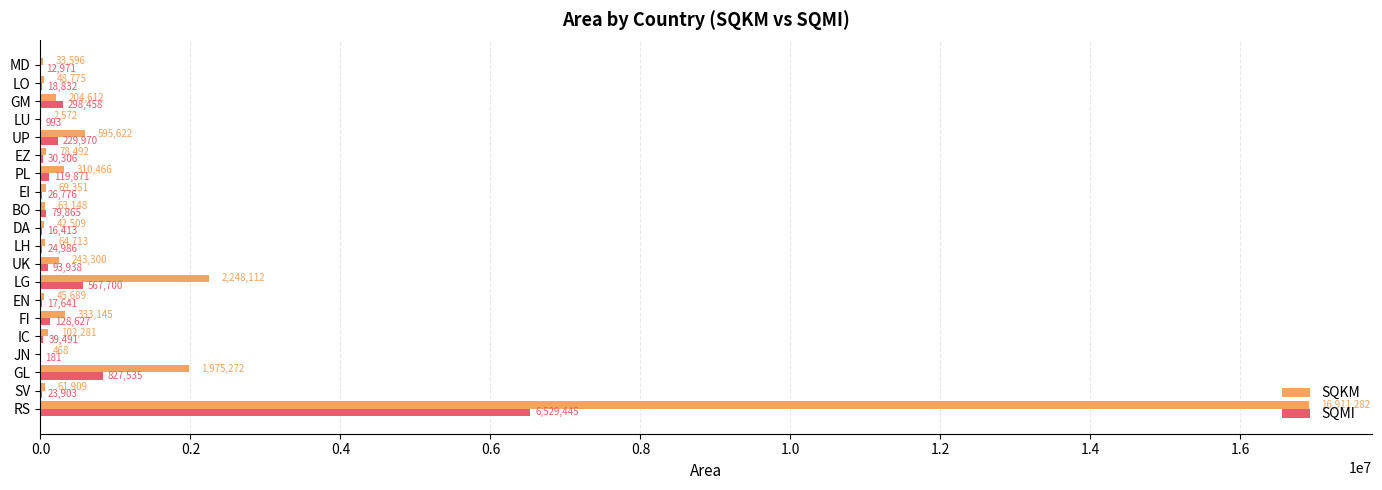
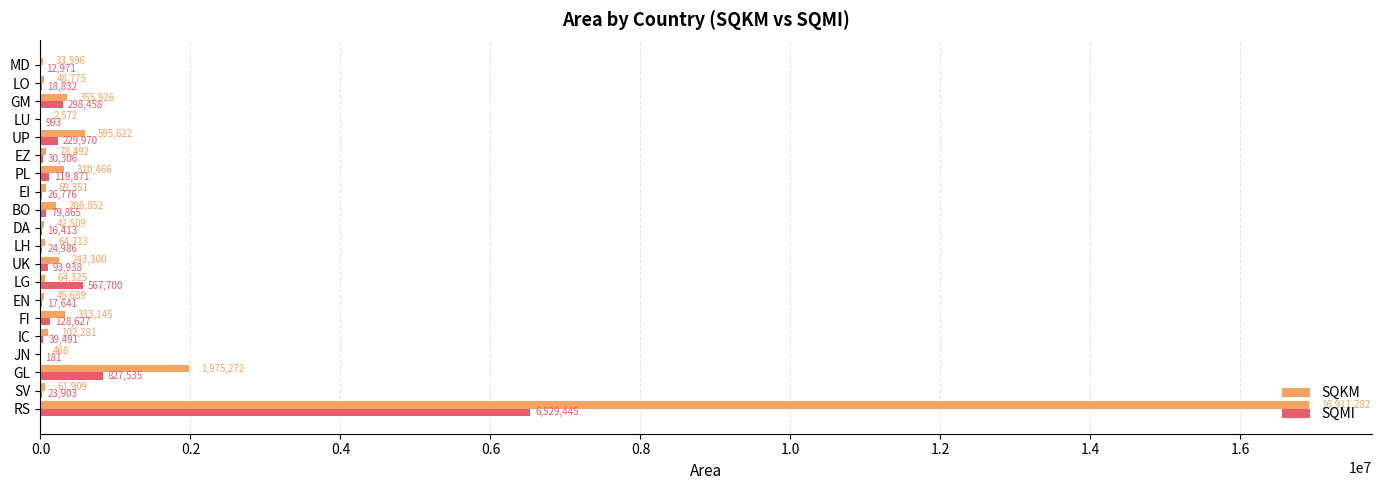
  {
    "SQKM": {
-     "GM": "204,612",
+     "GM": "355,926",
      "LU": "2,572",
      "UP": "595,622",
      "PL": "310,466",
-     "BO": "63,148",
+     "BO": "206,852",
      "UK": "243,300",
-     "LG": "2,248,112",
+     "LG": "64,325",
      "FI": "333,145",
      "IC": "102,281",
      "JN": "468",
      "GL": "1,975,272",
      "RS": "16,911,282"
    },
    "SQMI": {
      "LU": "993",
      "UP": "229,970",
      "PL": "119,871",
      "BO": "79,865",
      "UK": "93,938",
      "LG": "567,700",
      "FI": "128,627",
      "JN": "181",
      "GL": "827,535",
      "RS": "6,529,445"
    }
  }
